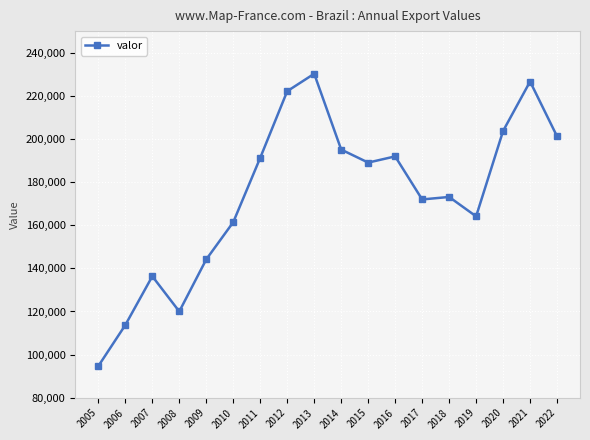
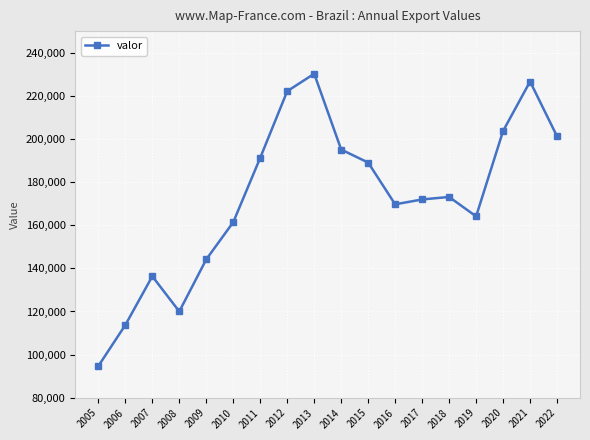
  {
    "2005": "95,000",
    "2006": "114,000",
    "2007": "136,000",
    "2008": "120,000",
    "2009": "144,000",
    "2010": "161,000",
    "2011": "191,000",
    "2012": "222,000",
    "2013": "230,000",
    "2014": "195,000",
    "2015": "189,000",
-   "2016": "192,000",
+   "2016": "170,000",
    "2017": "172,000",
    "2018": "173,000",
    "2019": "164,000",
    "2020": "204,000",
    "2021": "227,000",
    "2022": "201,000"
  }
